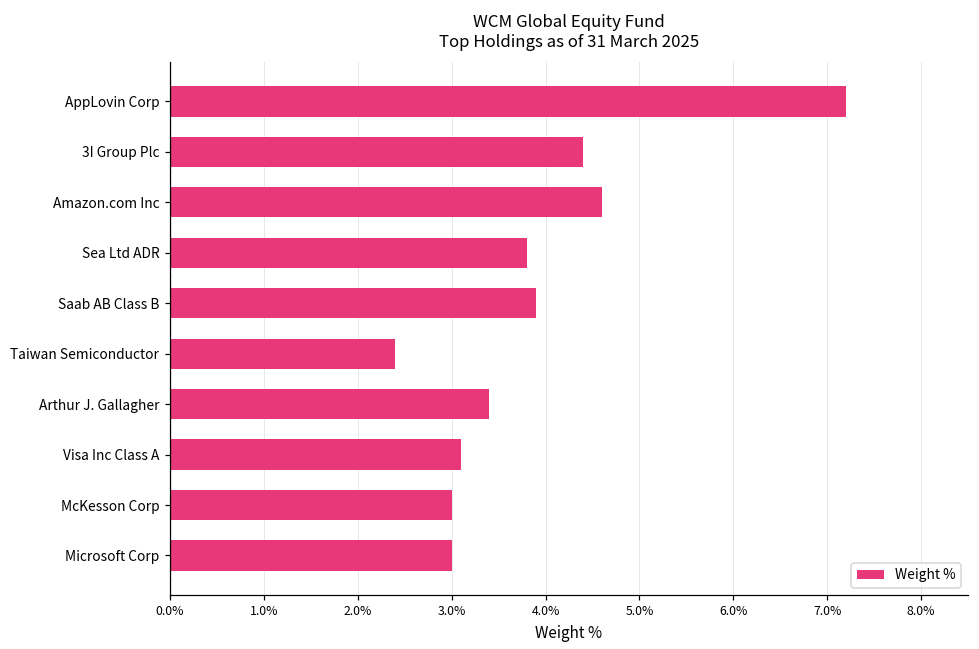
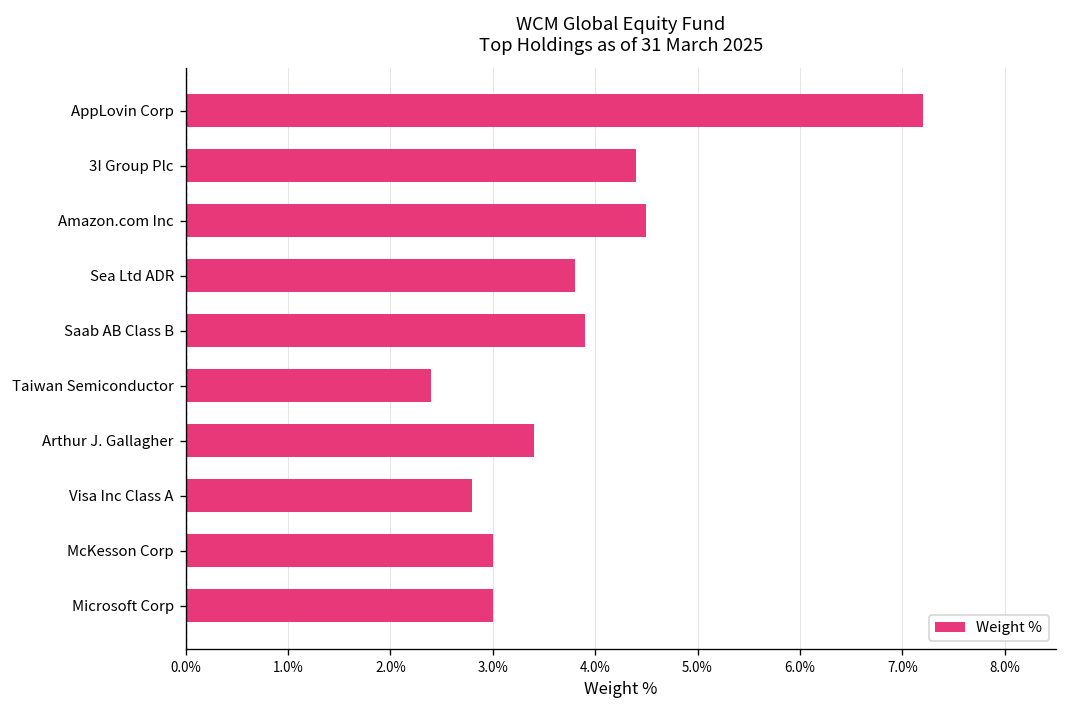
  {
    "AppLovin Corp": "7.2%",
    "3I Group Plc": "4.4%",
-   "Amazon.com Inc": "4.6%",
+   "Amazon.com Inc": "4.5%",
    "Sea Ltd ADR": "3.8%",
    "Saab AB Class B": "3.9%",
    "Taiwan Semiconductor": "2.4%",
    "Arthur J. Gallagher": "3.4%",
-   "Visa Inc Class A": "3.1%",
+   "Visa Inc Class A": "2.8%",
    "McKesson Corp": "3.0%",
    "Microsoft Corp": "3.0%"
  }
